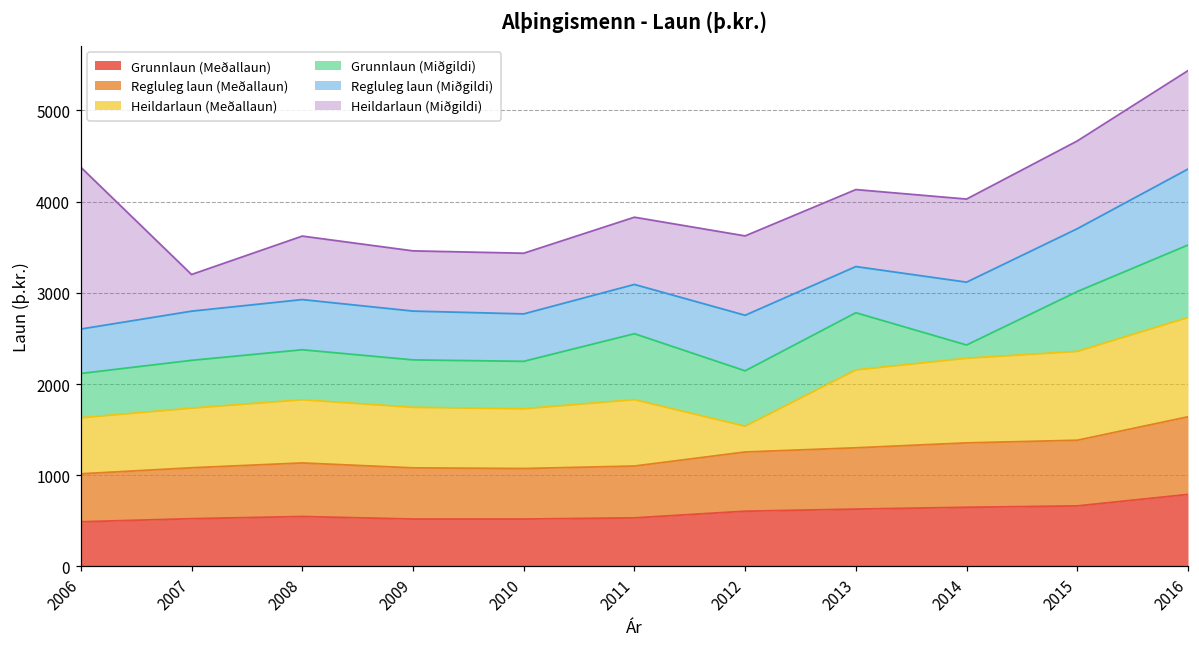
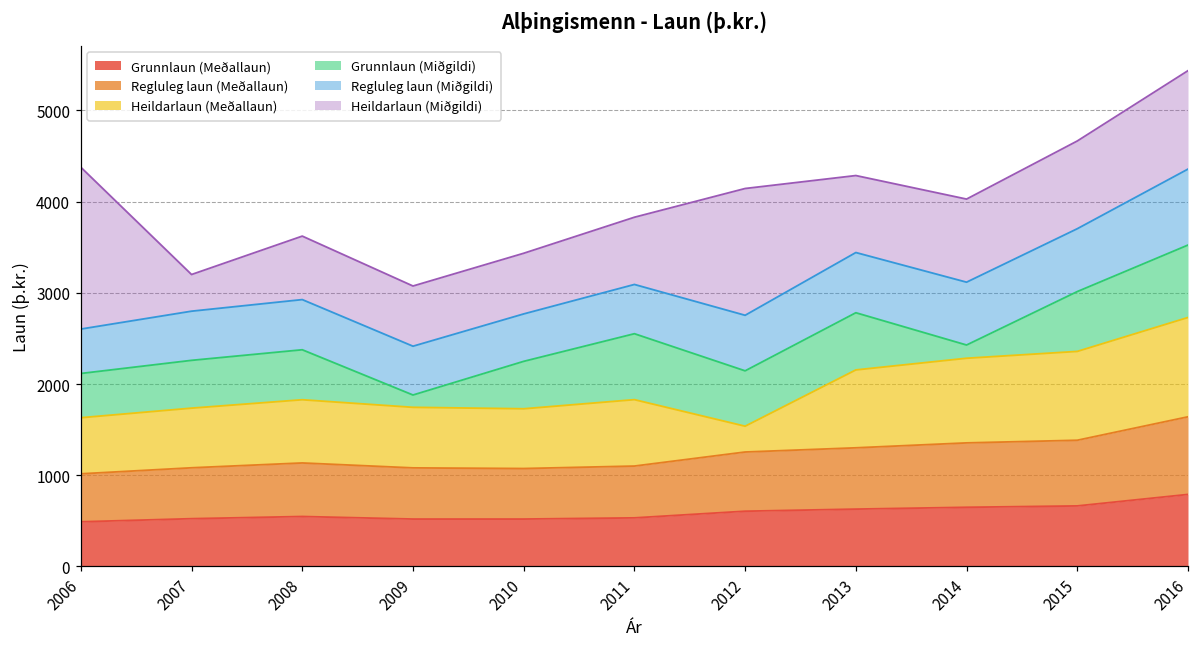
  {
    "Heildarlaun (Meðallaun)": {
      "2006": 600,
      "2007": 700,
      "2008": 700,
      "2009": 700,
      "2010": 700,
      "2011": 700,
      "2012": 300,
      "2013": 900,
      "2014": 900,
      "2015": 1000,
      "2016": 1100
    },
    "Grunnlaun (Miðgildi)": {
      "2006": 500,
      "2007": 500,
      "2008": 500,
-     "2009": 500,
+     "2009": 100,
      "2010": 500,
      "2011": 700,
      "2012": 600,
      "2013": 600,
      "2014": 100,
      "2015": 700,
      "2016": 800
    },
    "Regluleg laun (Miðgildi)": {
      "2006": 500,
      "2007": 500,
      "2008": 600,
      "2009": 500,
      "2010": 500,
      "2011": 500,
      "2012": 600,
-     "2013": 500,
+     "2013": 700,
      "2014": 700,
      "2015": 700,
      "2016": 800
    },
    "Heildarlaun (Miðgildi)": {
      "2006": 1800,
      "2007": 400,
      "2008": 700,
      "2009": 700,
      "2010": 700,
      "2011": 700,
-     "2012": 900,
+     "2012": 1400,
      "2013": 800,
      "2014": 900,
      "2015": 1000,
      "2016": 1100
    }
  }
